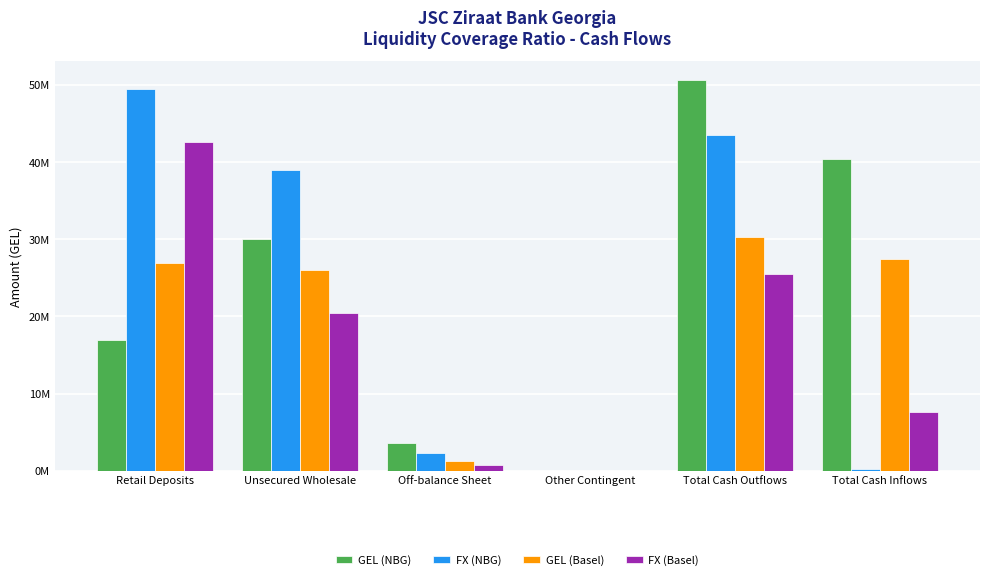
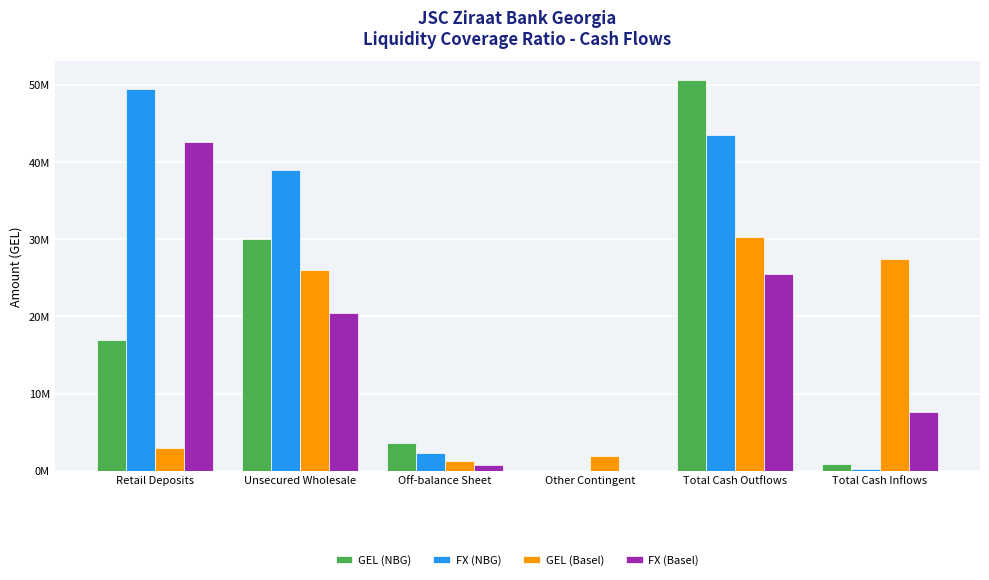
  {
    "GEL (NBG)": {
      "Retail Deposits": 17000000,
      "Unsecured Wholesale": 30000000,
      "Off-balance Sheet": 4000000,
      "Total Cash Outflows": 51000000,
-     "Total Cash Inflows": 40000000
+     "Total Cash Inflows": 1000000
    },
    "FX (NBG)": {
      "Retail Deposits": 49000000,
      "Unsecured Wholesale": 39000000,
      "Off-balance Sheet": 2000000,
      "Other Contingent": 0,
      "Total Cash Outflows": 43000000
    },
    "GEL (Basel)": {
-     "Retail Deposits": 27000000,
+     "Retail Deposits": 3000000,
      "Unsecured Wholesale": 26000000,
      "Off-balance Sheet": 1000000,
-     "Other Contingent": 0,
+     "Other Contingent": 2000000,
      "Total Cash Outflows": 30000000,
      "Total Cash Inflows": 27000000
    },
    "FX (Basel)": {
      "Retail Deposits": 43000000,
      "Unsecured Wholesale": 20000000,
      "Off-balance Sheet": 1000000,
      "Other Contingent": 0,
      "Total Cash Outflows": 26000000,
      "Total Cash Inflows": 8000000
    }
  }
